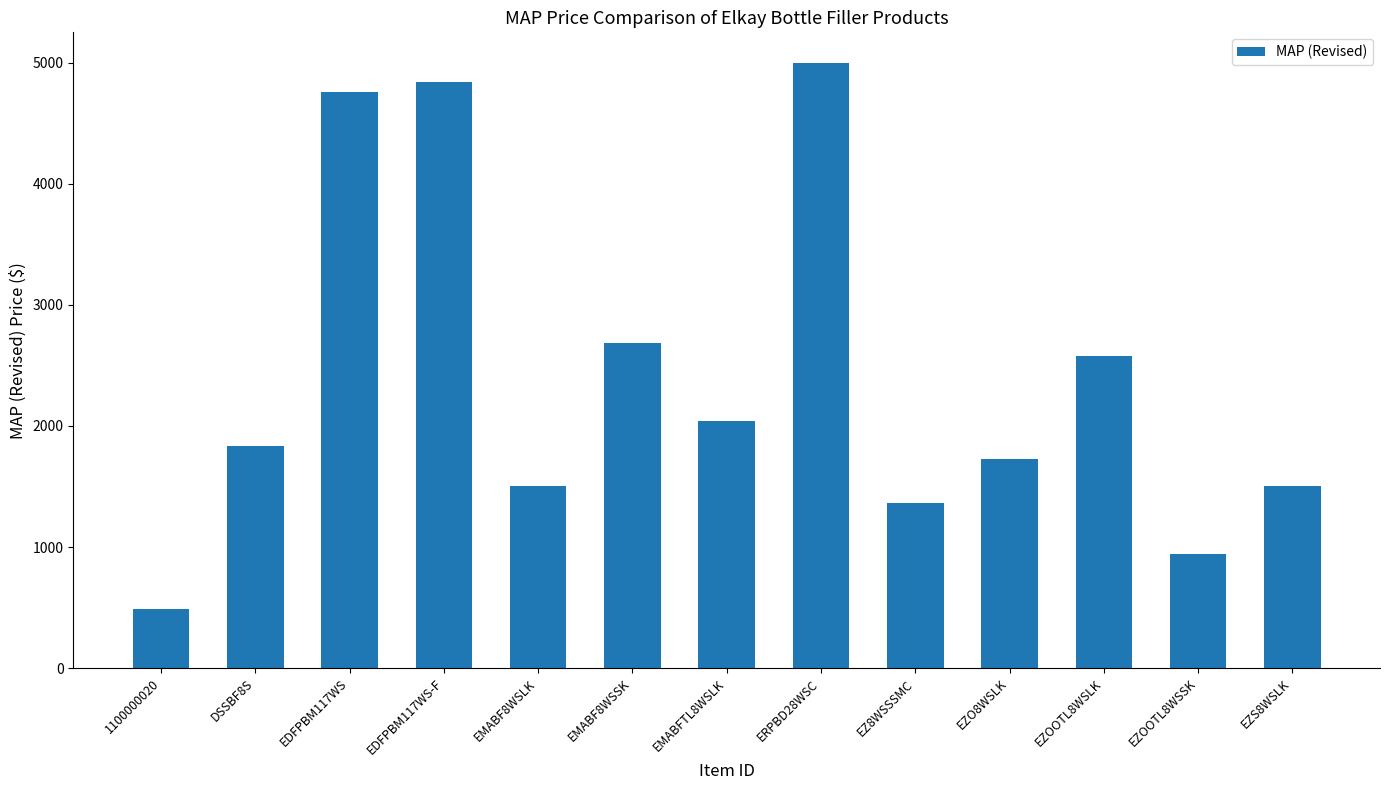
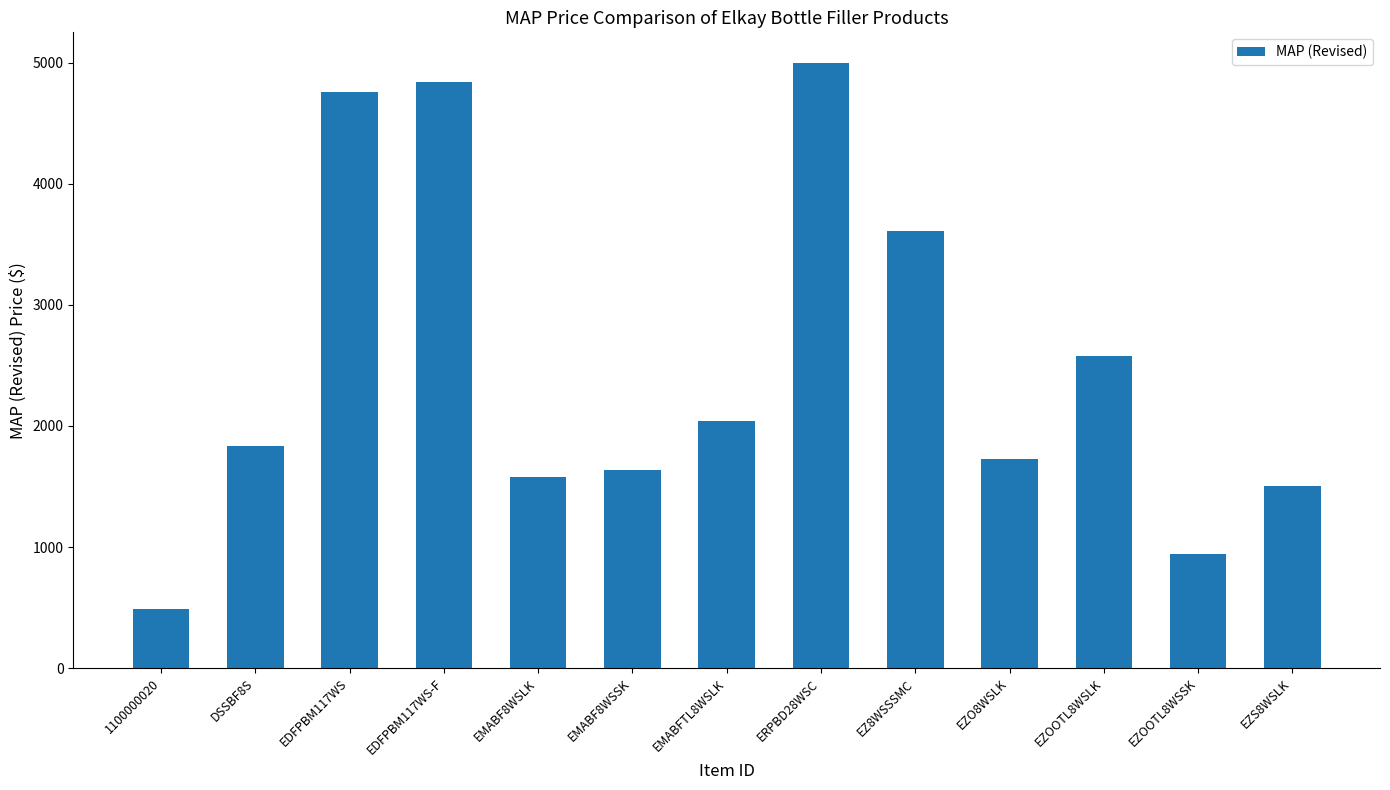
  {
    "1100000020": 490,
    "DSSBF8S": 1840,
    "EDFPBM117WS": 4760,
    "EDFPBM117WS-F": 4840,
-   "EMABF8WSLK": 1510,
-   "EMABF8WSSK": 2680,
+   "EMABF8WSLK": 1580,
+   "EMABF8WSSK": 1630,
    "EMABFTL8WSLK": 2040,
    "ERPBD28WSC": 5000,
-   "EZ8WSSSMC": 1360,
+   "EZ8WSSSMC": 3610,
    "EZO8WSLK": 1730,
    "EZOOTL8WSLK": 2570,
    "EZOOTL8WSSK": 940,
    "EZS8WSLK": 1510
  }
